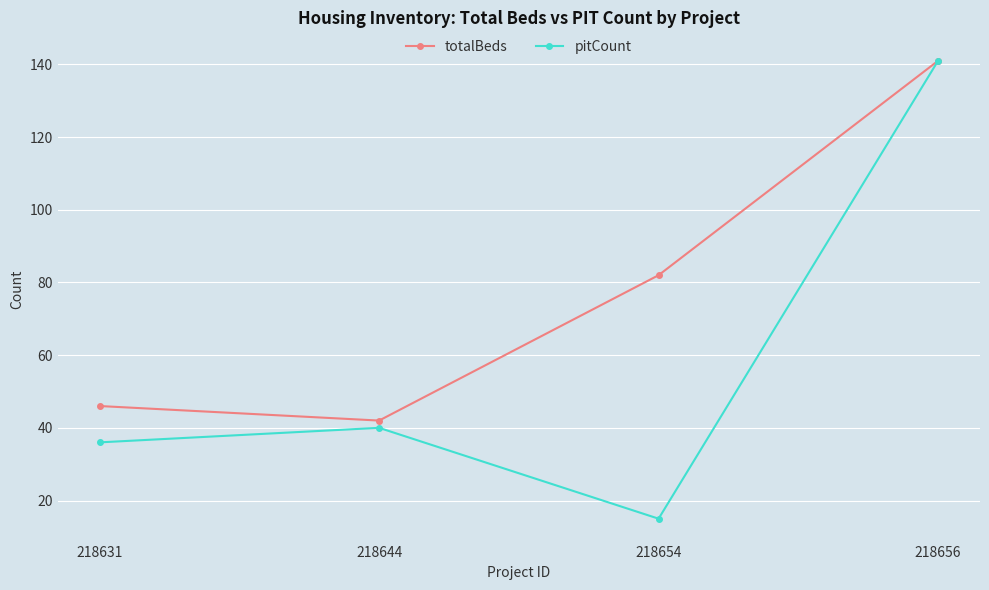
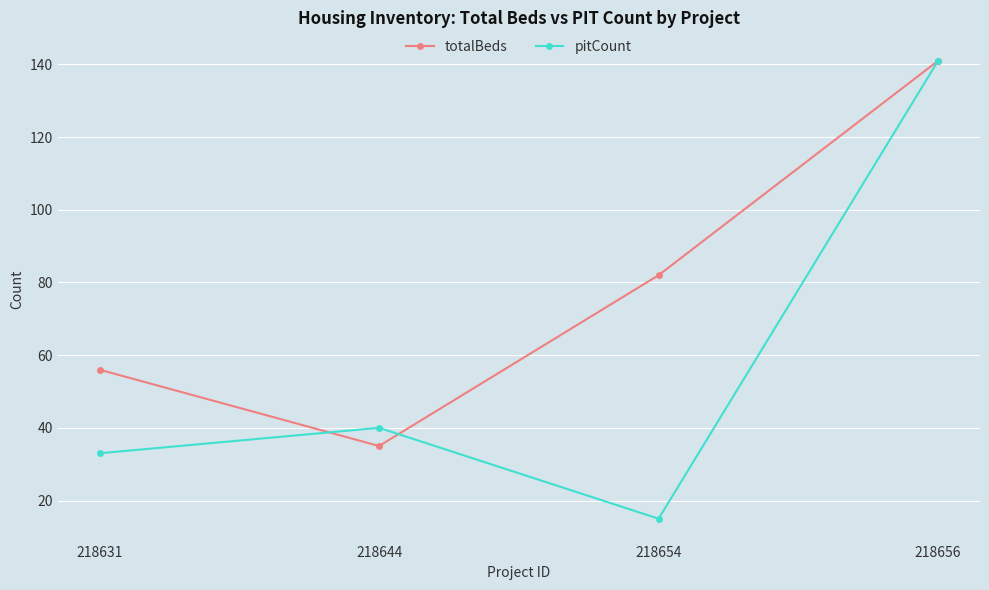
  {
    "totalBeds": {
-     "218631": 46,
-     "218644": 42,
+     "218631": 56,
+     "218644": 35,
      "218654": 82
    },
    "pitCount": {
-     "218631": 36,
+     "218631": 33,
      "218644": 40,
      "218654": 15
    }
  }
